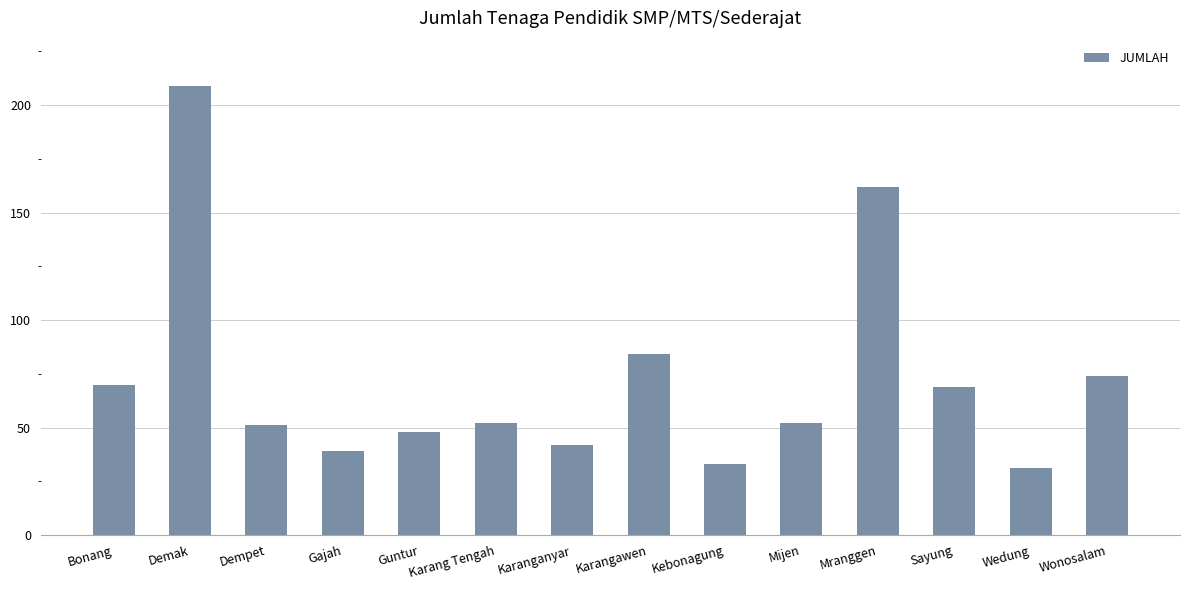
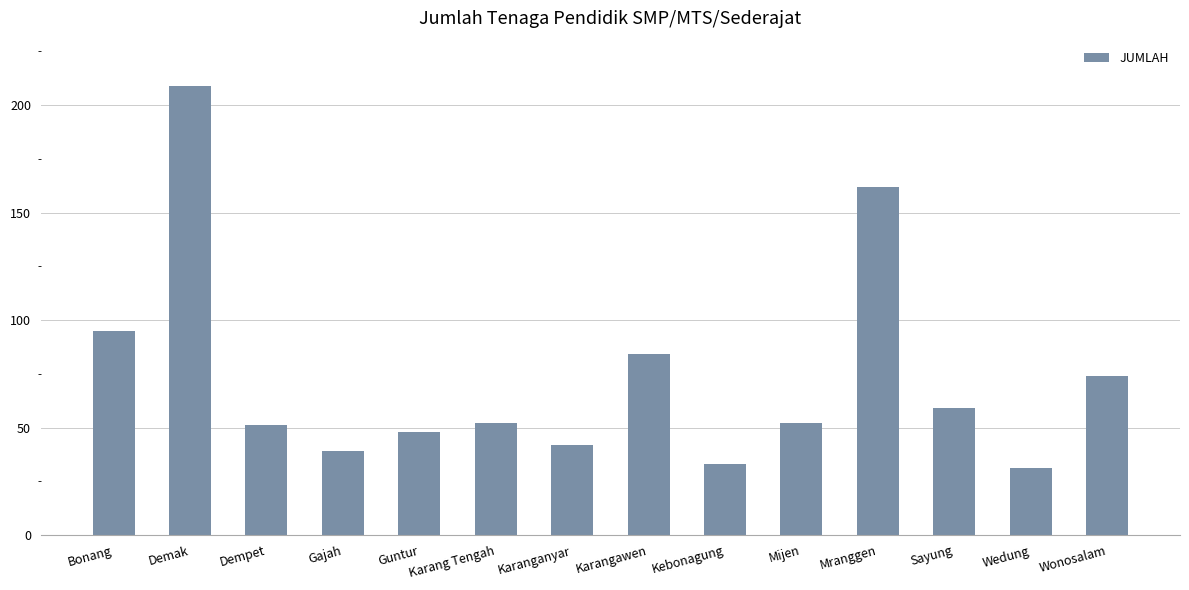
  {
-   "Bonang": 70,
+   "Bonang": 95,
    "Demak": 209,
    "Dempet": 51,
    "Gajah": 39,
    "Guntur": 48,
    "Karang Tengah": 52,
    "Karanganyar": 42,
    "Karangawen": 84,
    "Kebonagung": 33,
    "Mijen": 52,
    "Mranggen": 162,
-   "Sayung": 69,
+   "Sayung": 59,
    "Wedung": 31,
    "Wonosalam": 74
  }
